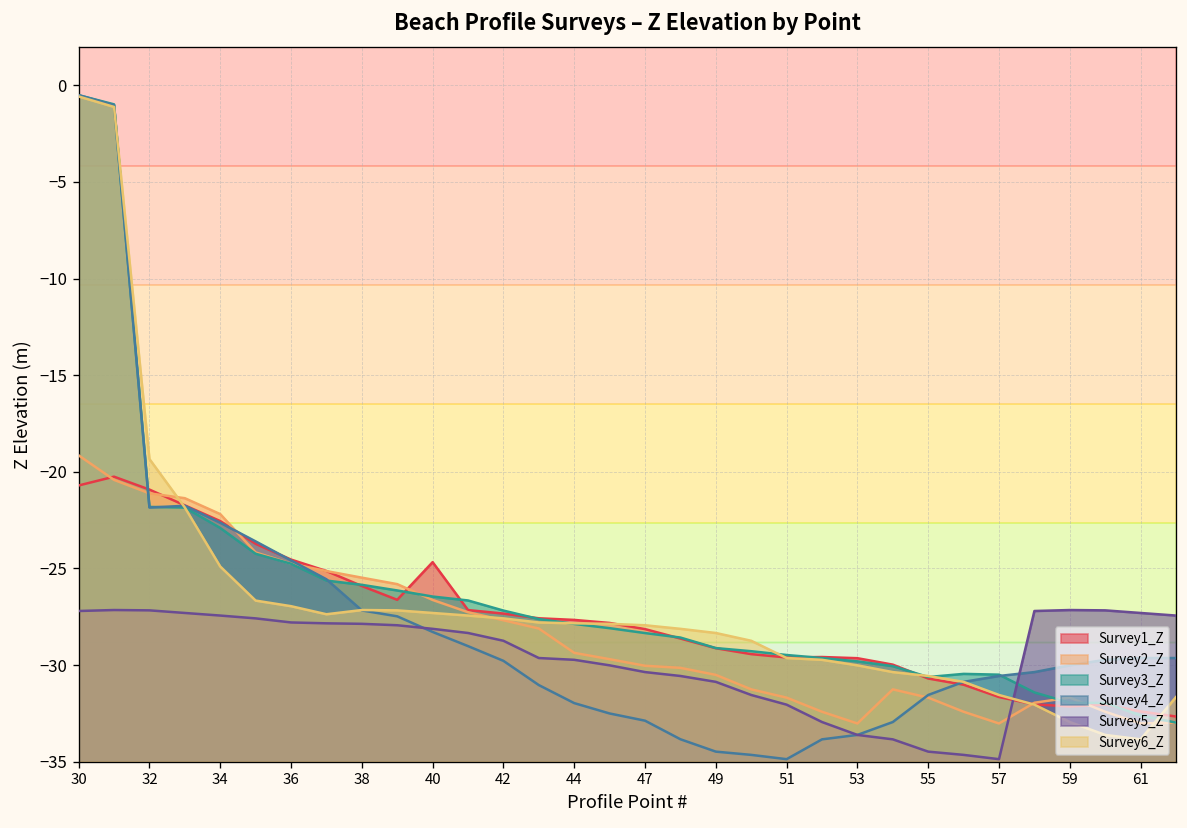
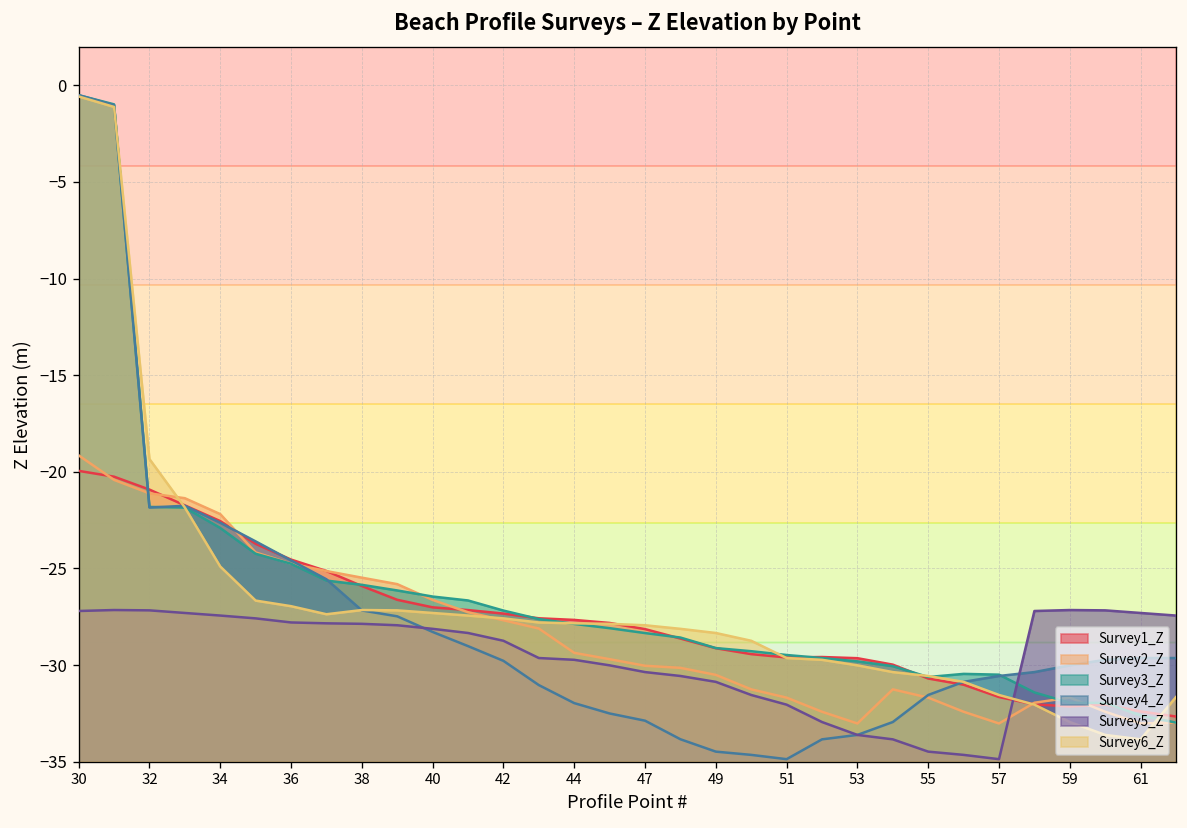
  {
    "Survey1_Z": {
-     "30": -20.7,
+     "30": -20.0,
      "32": -20.9,
-     "40": -24.7,
+     "40": -27.0,
      "44": -27.7,
      "47": -28.1,
      "53": -29.6
    }
  }
